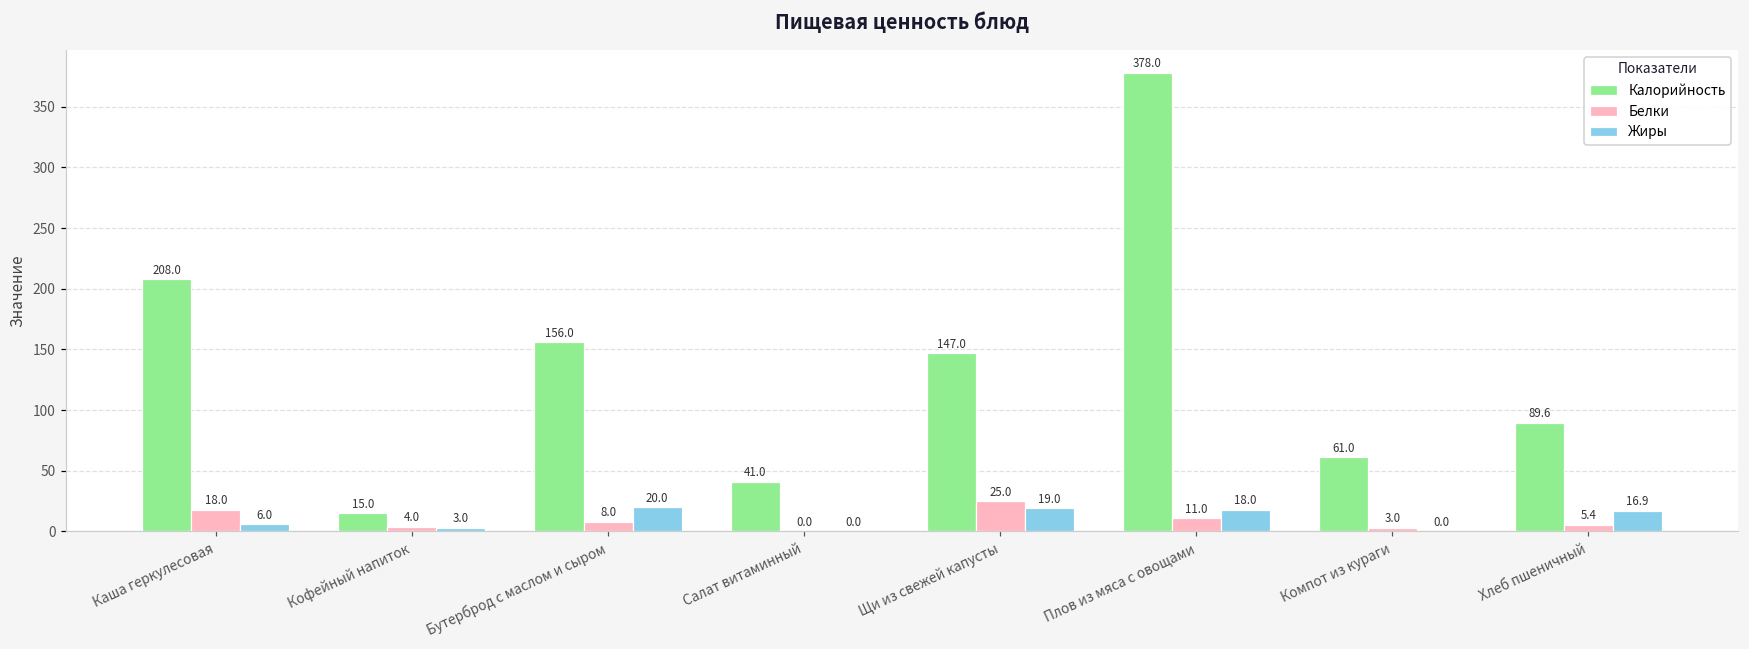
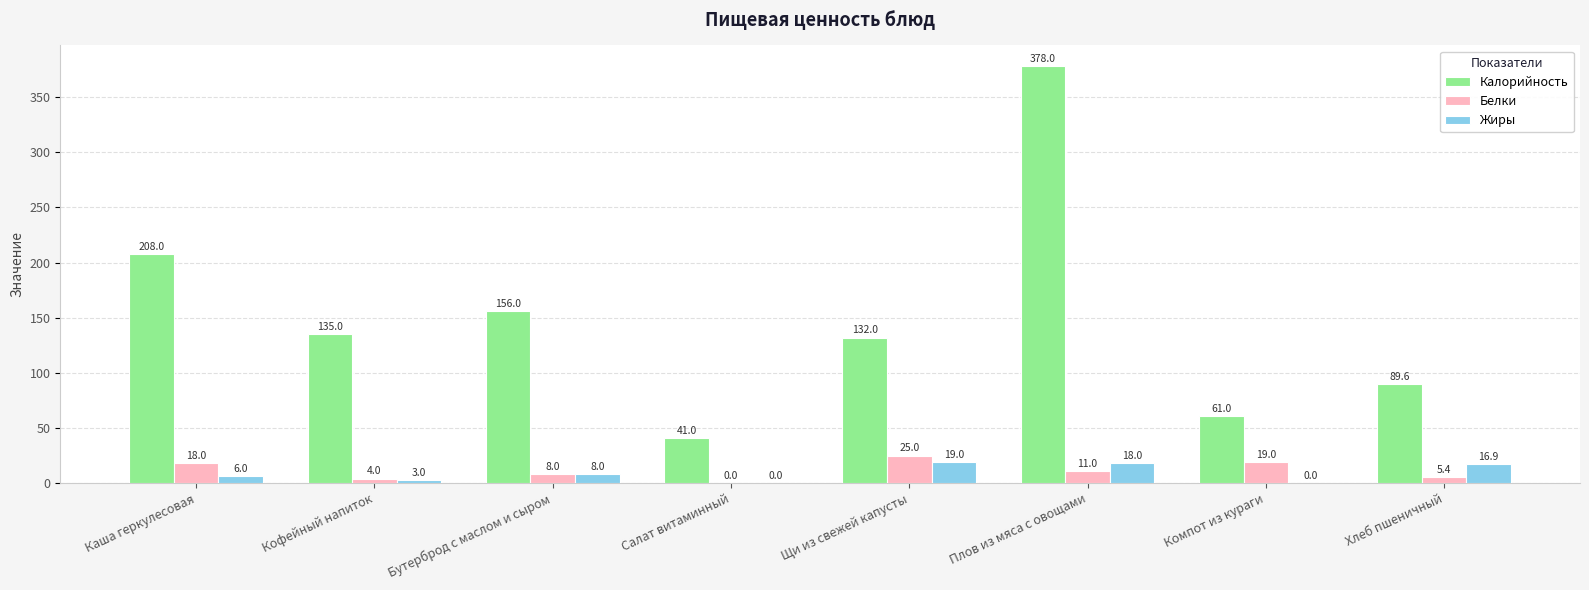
  {
    "Калорийность": {
      "Каша геркулесовая": 208.0,
-     "Кофейный напиток": 15.0,
+     "Кофейный напиток": 135.0,
      "Бутерброд с маслом и сыром": 156.0,
      "Салат витаминный": 41.0,
-     "Щи из свежей капусты": 147.0,
+     "Щи из свежей капусты": 132.0,
      "Плов из мяса с овощами": 378.0,
      "Компот из кураги": 61.0,
      "Хлеб пшеничный": 89.6
    },
    "Белки": {
      "Каша геркулесовая": 18.0,
      "Кофейный напиток": 4.0,
      "Бутерброд с маслом и сыром": 8.0,
      "Салат витаминный": 0.0,
      "Щи из свежей капусты": 25.0,
      "Плов из мяса с овощами": 11.0,
-     "Компот из кураги": 3.0,
+     "Компот из кураги": 19.0,
      "Хлеб пшеничный": 5.4
    },
    "Жиры": {
      "Каша геркулесовая": 6.0,
      "Кофейный напиток": 3.0,
-     "Бутерброд с маслом и сыром": 20.0,
+     "Бутерброд с маслом и сыром": 8.0,
      "Салат витаминный": 0.0,
      "Щи из свежей капусты": 19.0,
      "Плов из мяса с овощами": 18.0,
      "Компот из кураги": 0.0,
      "Хлеб пшеничный": 16.9
    }
  }
